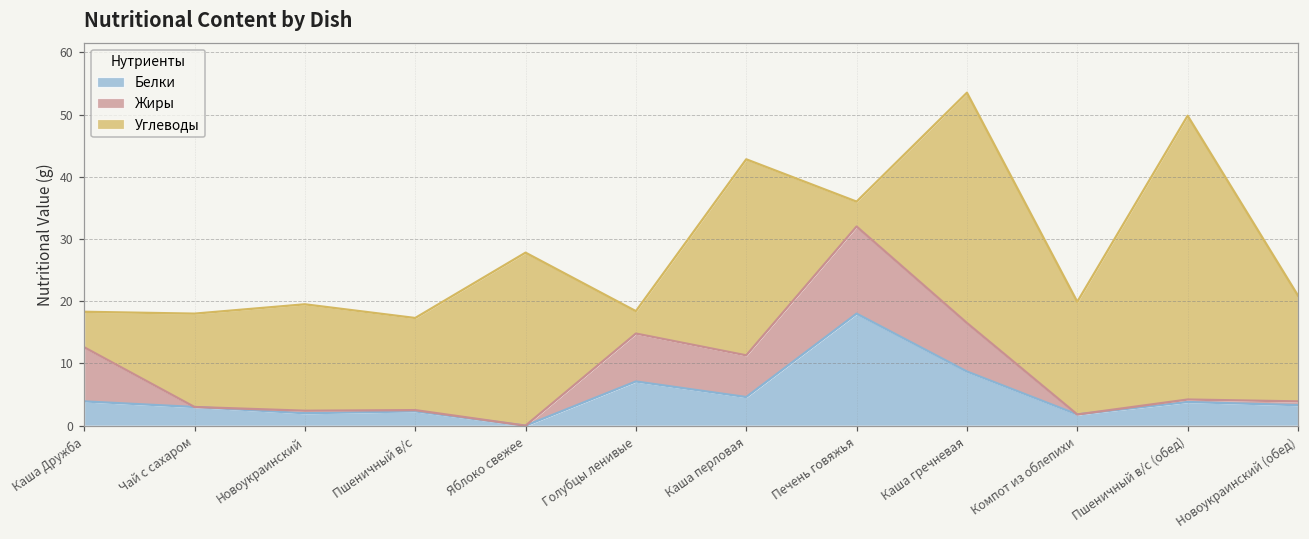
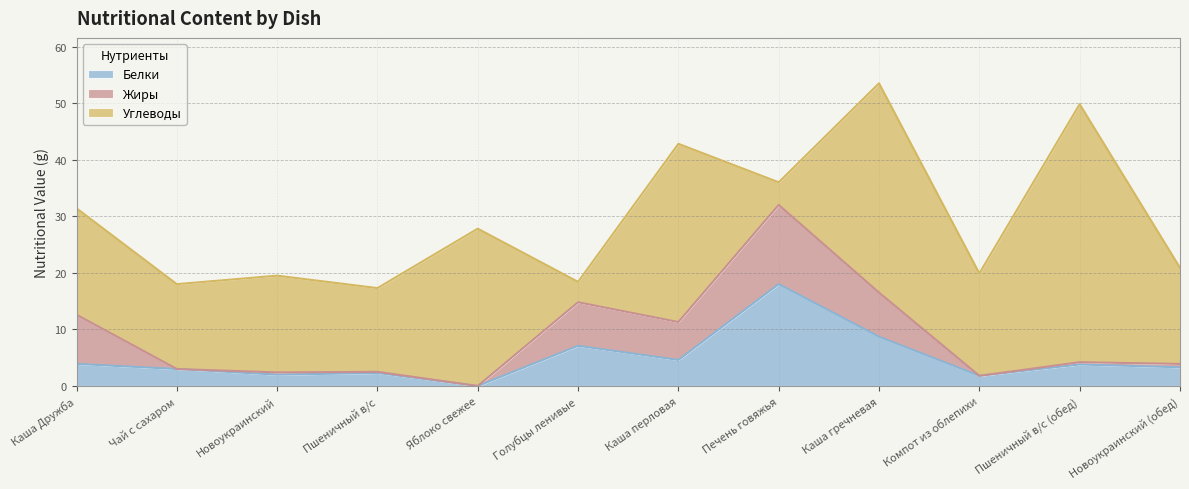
  {
    "Белки": {
      "Каша Дружба": 4,
      "Голубцы ленивые": 7,
      "Каша перловая": 5,
      "Печень говяжья": 18,
      "Каша гречневая": 9,
      "Новоукраинский (обед)": 3
    },
    "Жиры": {
      "Каша Дружба": 9,
      "Голубцы ленивые": 8,
      "Каша перловая": 7,
      "Печень говяжья": 14,
      "Каша гречневая": 8,
      "Новоукраинский (обед)": 1
    },
    "Углеводы": {
-     "Каша Дружба": 6,
+     "Каша Дружба": 19,
      "Чай с сахаром": 15,
      "Новоукраинский": 17,
      "Пшеничный в/с": 15,
      "Яблоко свежее": 28,
      "Голубцы ленивые": 4,
      "Каша перловая": 31,
      "Печень говяжья": 4,
      "Каша гречневая": 37,
      "Компот из облепихи": 18,
      "Пшеничный в/с (обед)": 46,
      "Новоукраинский (обед)": 17
    }
  }
